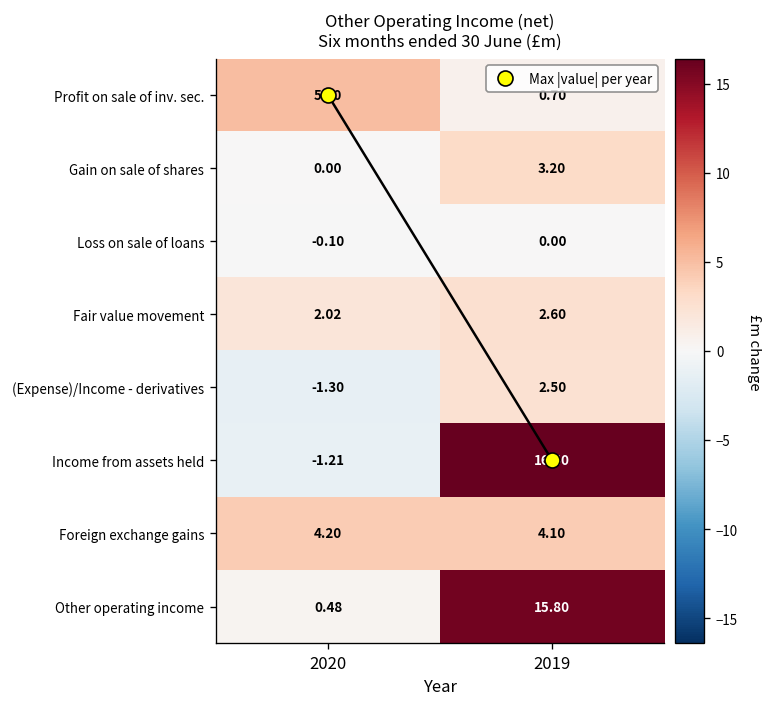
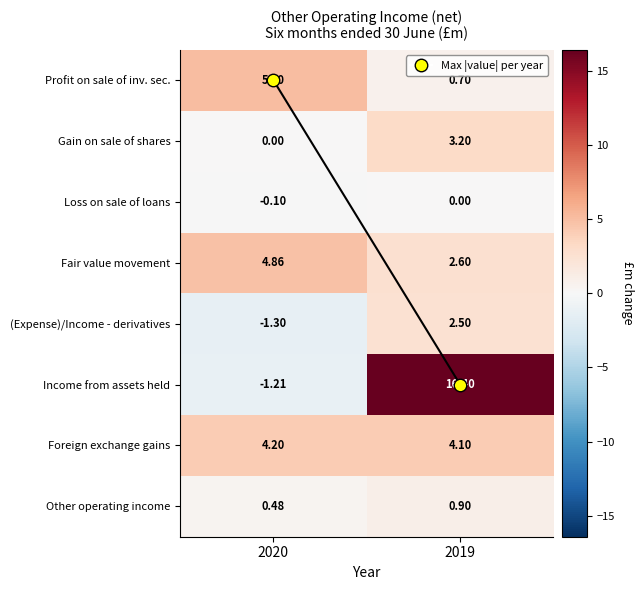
  {
    "Gain on sale of shares": {
      "2020": 0.00,
      "2019": 3.20
    },
    "Loss on sale of loans": {
      "2020": -0.10,
      "2019": 0.00
    },
    "Fair value movement": {
-     "2020": 2.02,
+     "2020": 4.86,
      "2019": 2.60
    },
    "(Expense)/Income - derivatives": {
      "2020": -1.30,
      "2019": 2.50
    },
    "Income from assets held": {
      "2020": -1.21
    },
    "Foreign exchange gains": {
      "2020": 4.20,
      "2019": 4.10
    },
    "Other operating income": {
      "2020": 0.48,
-     "2019": 15.80
+     "2019": 0.90
    }
  }
